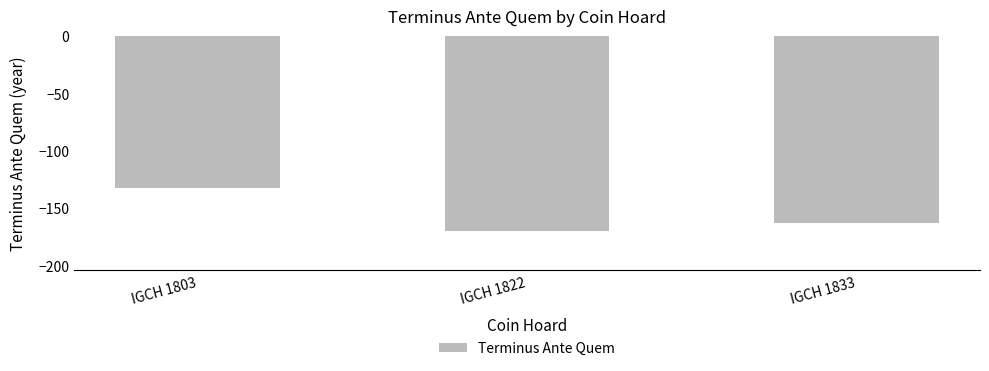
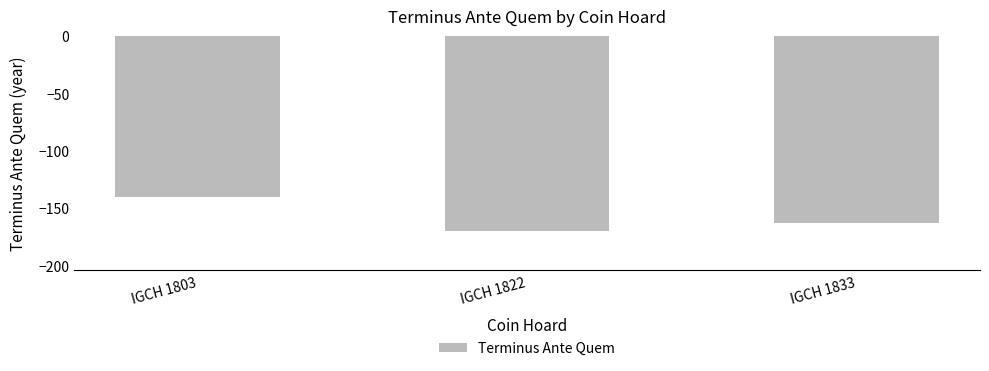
  {
-   "IGCH 1803": -132,
+   "IGCH 1803": -140,
    "IGCH 1822": -170,
    "IGCH 1833": -163
  }
